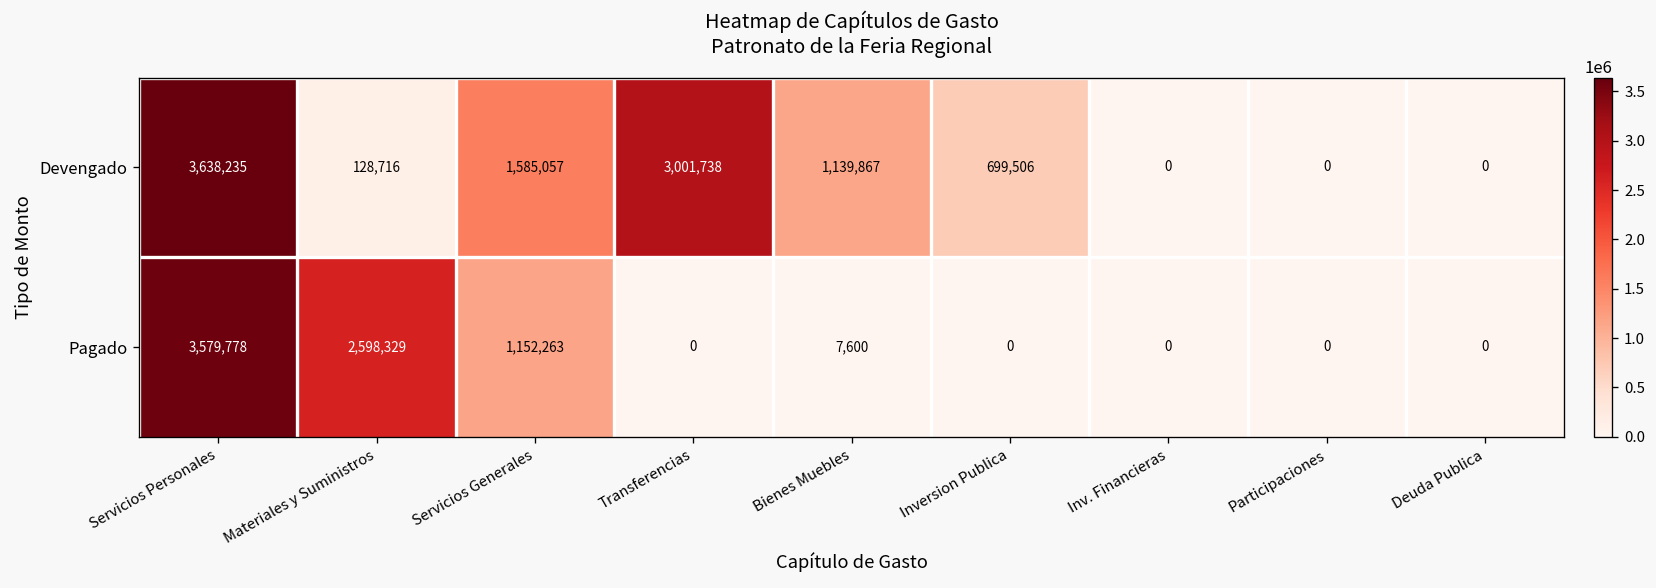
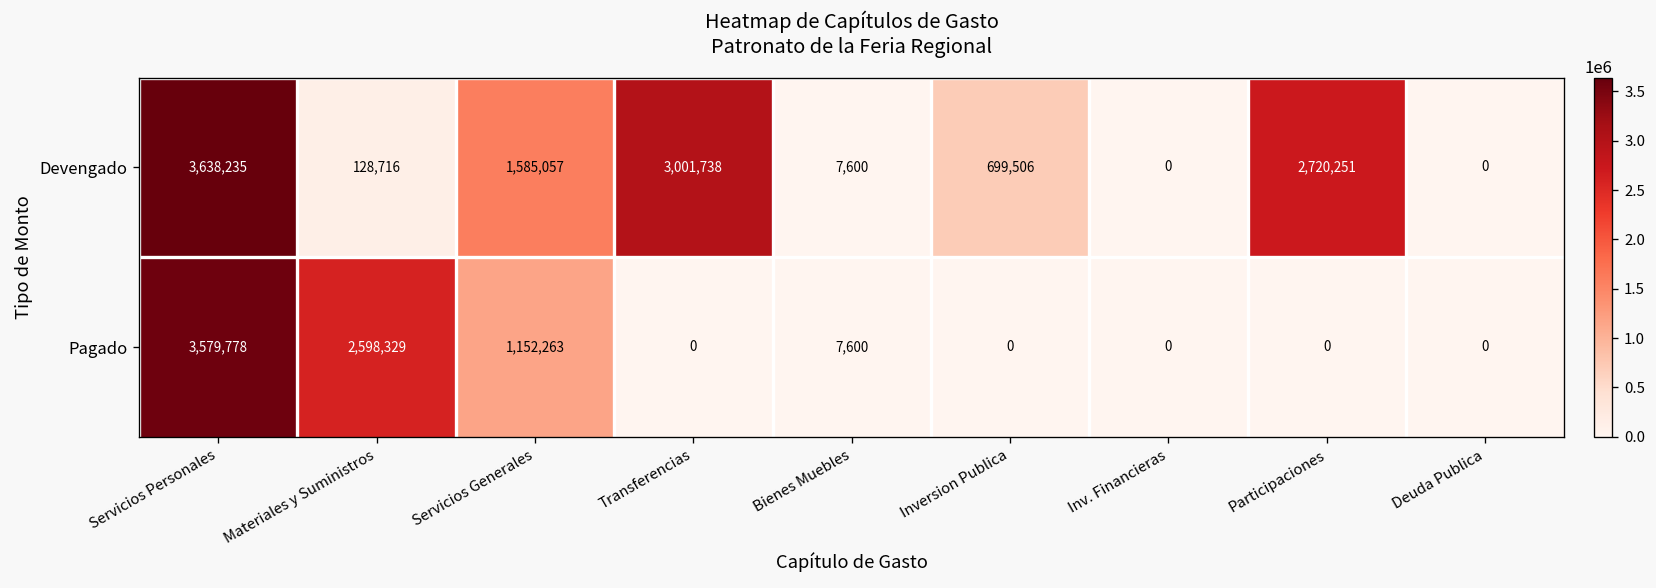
  {
    "Devengado": {
      "Servicios Personales": "3,638,235",
      "Materiales y Suministros": "128,716",
      "Servicios Generales": "1,585,057",
      "Transferencias": "3,001,738",
-     "Bienes Muebles": "1,139,867",
+     "Bienes Muebles": "7,600",
      "Inversion Publica": "699,506",
      "Inv. Financieras": "0",
-     "Participaciones": "0",
+     "Participaciones": "2,720,251",
      "Deuda Publica": "0"
    },
    "Pagado": {
      "Servicios Personales": "3,579,778",
      "Materiales y Suministros": "2,598,329",
      "Servicios Generales": "1,152,263",
      "Transferencias": "0",
      "Bienes Muebles": "7,600",
      "Inversion Publica": "0",
      "Inv. Financieras": "0",
      "Participaciones": "0",
      "Deuda Publica": "0"
    }
  }
